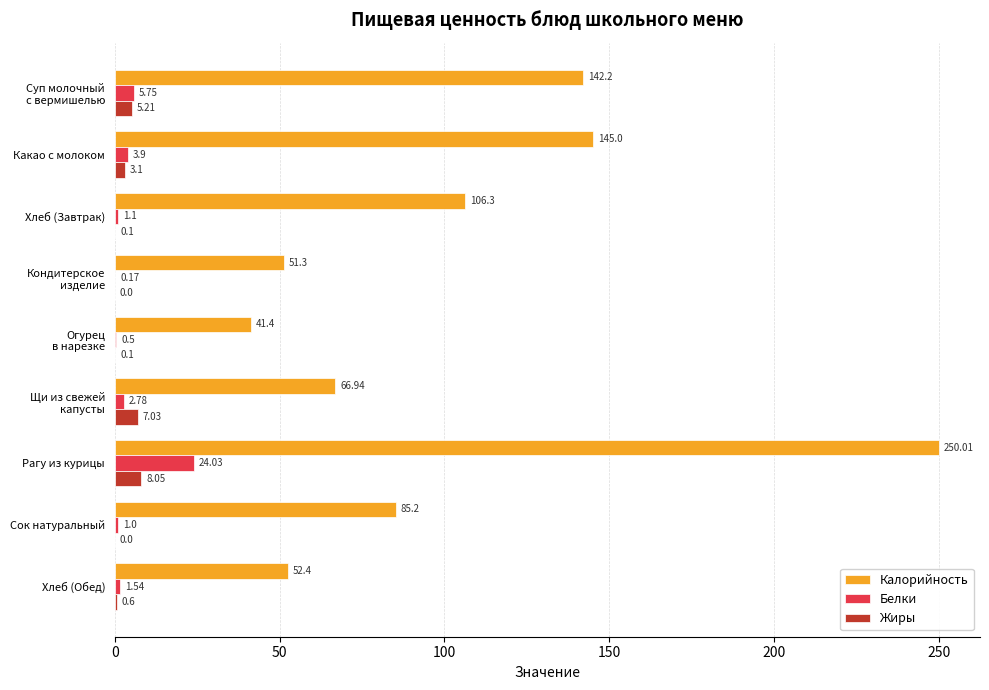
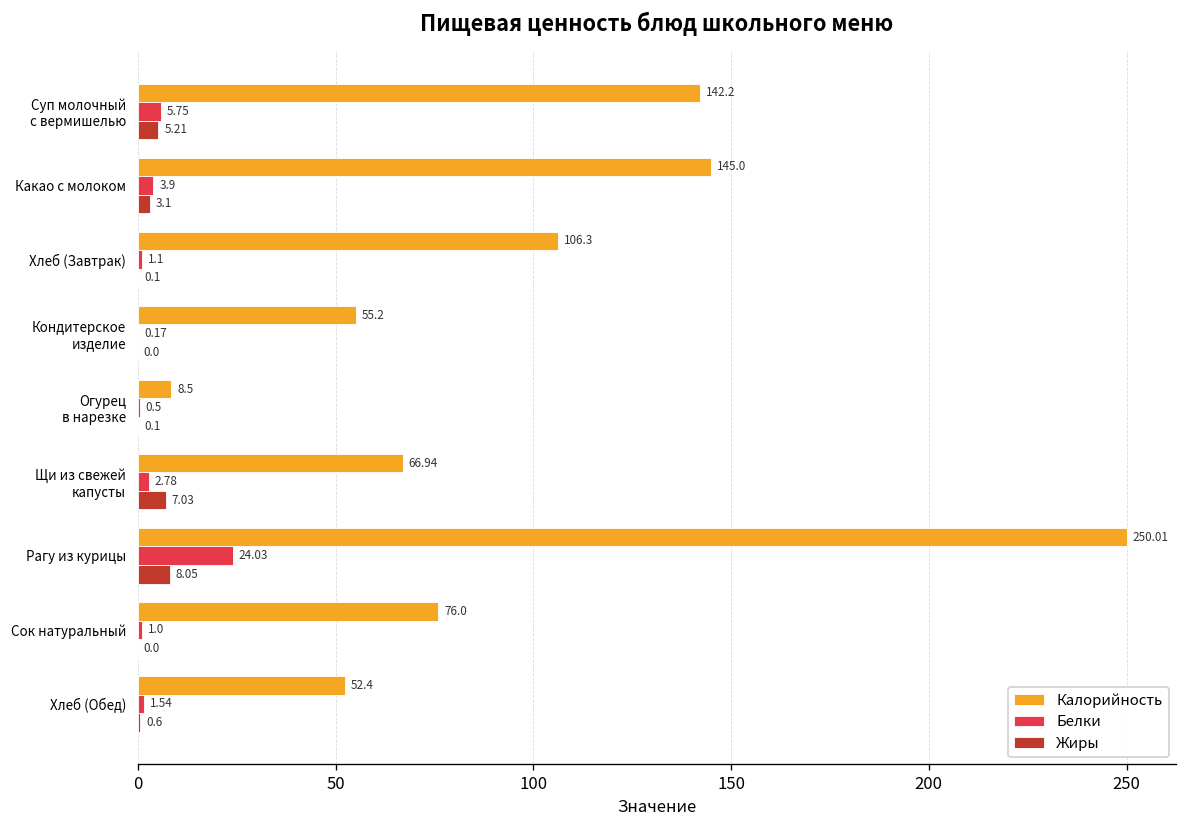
  {
    "Калорийность": {
      "Суп молочный с вермишелью": 142.2,
      "Какао с молоком": 145.0,
      "Хлеб (Завтрак)": 106.3,
-     "Кондитерское изделие": 51.3,
-     "Огурец в нарезке": 41.4,
+     "Кондитерское изделие": 55.2,
+     "Огурец в нарезке": 8.5,
      "Щи из свежей капусты": 66.94,
      "Рагу из курицы": 250.01,
-     "Сок натуральный": 85.2,
+     "Сок натуральный": 76.0,
      "Хлеб (Обед)": 52.4
    }
  }
